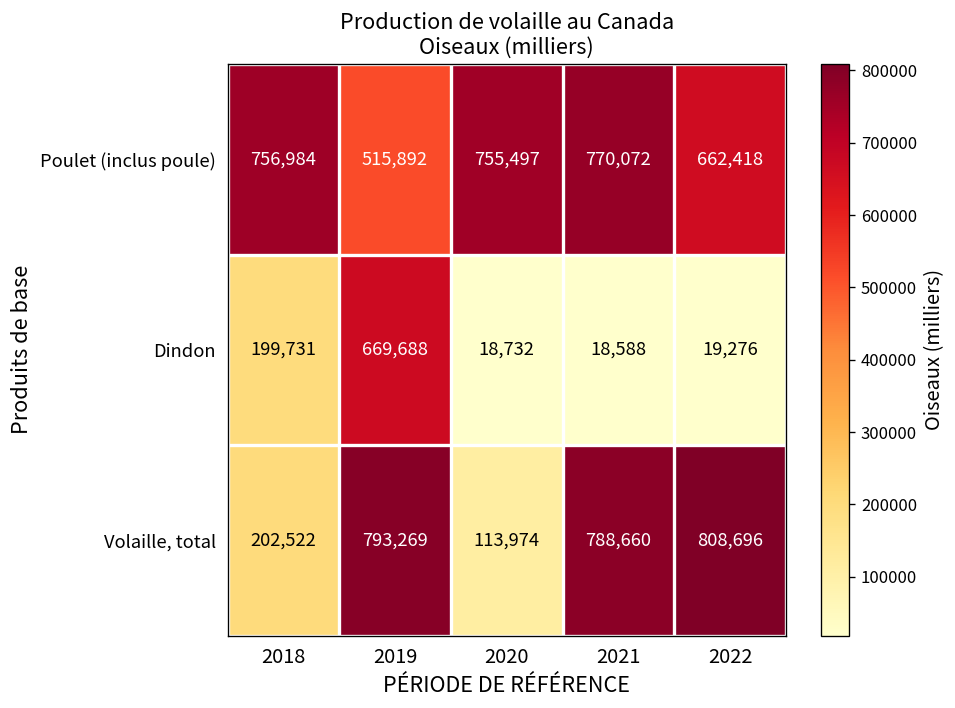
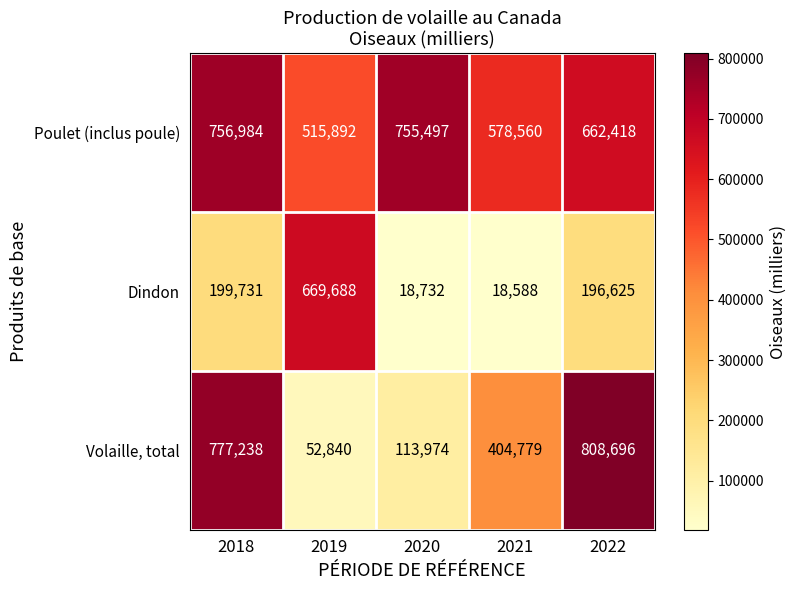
  {
    "Poulet (inclus poule)": {
      "2018": "756,984",
      "2019": "515,892",
      "2020": "755,497",
-     "2021": "770,072",
+     "2021": "578,560",
      "2022": "662,418"
    },
    "Dindon": {
      "2018": "199,731",
      "2019": "669,688",
      "2020": "18,732",
      "2021": "18,588",
-     "2022": "19,276"
+     "2022": "196,625"
    },
    "Volaille, total": {
-     "2018": "202,522",
-     "2019": "793,269",
+     "2018": "777,238",
+     "2019": "52,840",
      "2020": "113,974",
-     "2021": "788,660",
+     "2021": "404,779",
      "2022": "808,696"
    }
  }
